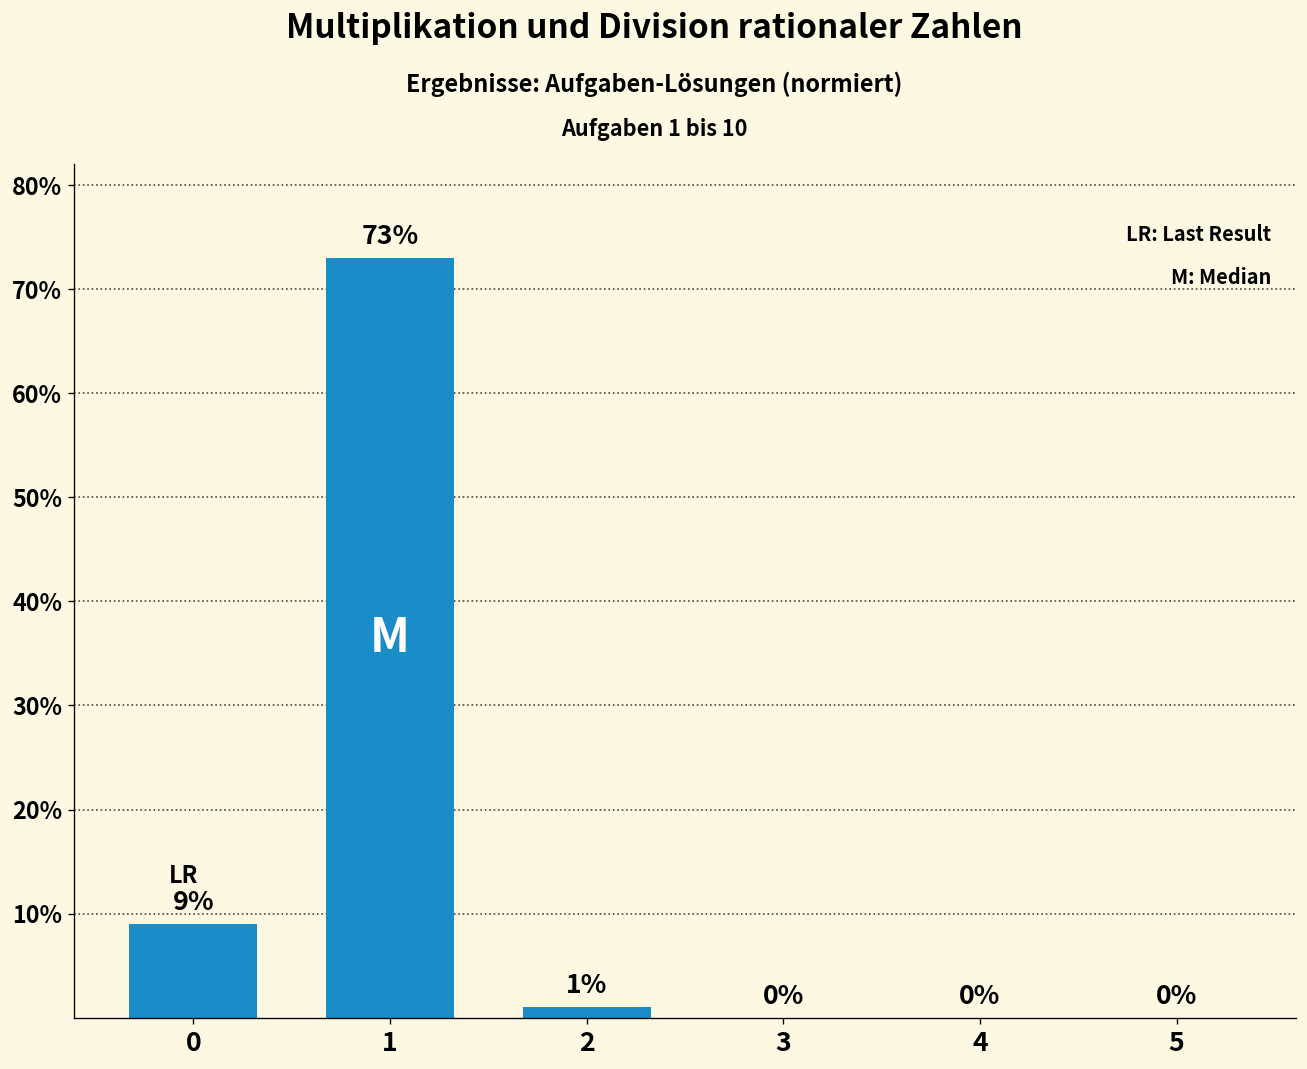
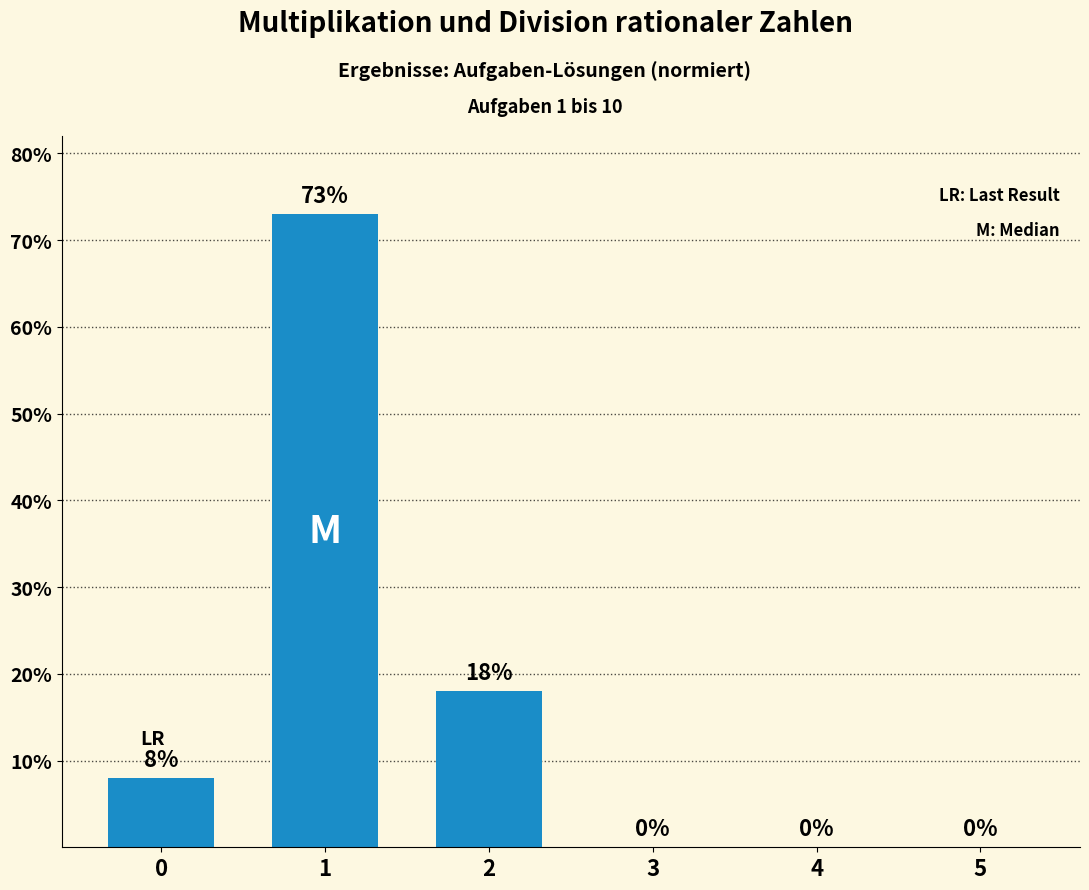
  {
-   "0": "9%",
+   "0": "8%",
    "1": "73%",
-   "2": "1%",
+   "2": "18%",
    "3": "0%",
    "4": "0%",
    "5": "0%"
  }
